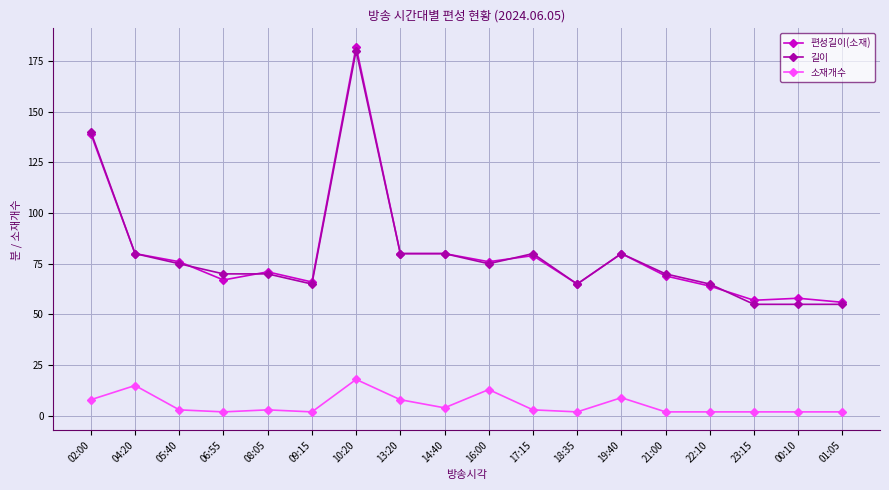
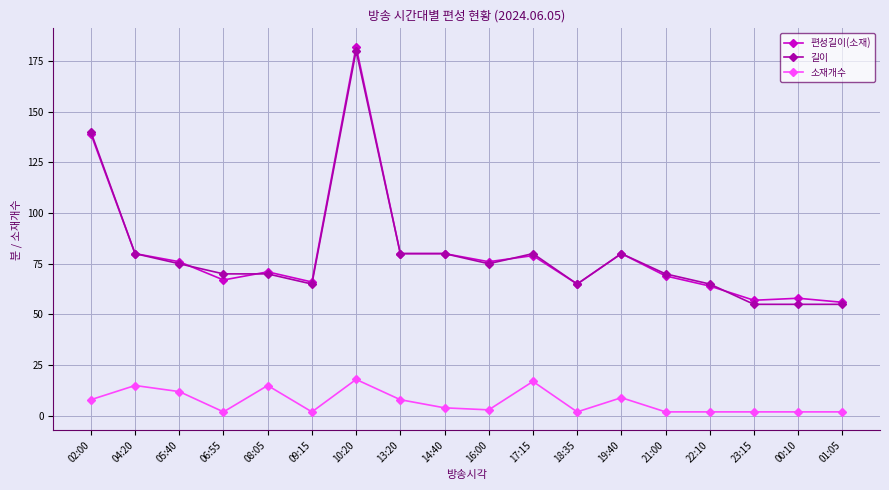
  {
    "소재개수": {
      "02:00": 8,
      "04:20": 15,
-     "05:40": 3,
+     "05:40": 12,
      "06:55": 2,
-     "08:05": 3,
+     "08:05": 15,
      "09:15": 2,
      "10:20": 18,
      "13:20": 8,
      "14:40": 4,
-     "16:00": 13,
-     "17:15": 3,
+     "16:00": 3,
+     "17:15": 17,
      "18:35": 2,
      "19:40": 9,
      "21:00": 2,
      "22:10": 2,
      "23:15": 2,
      "00:10": 2,
      "01:05": 2
    }
  }
